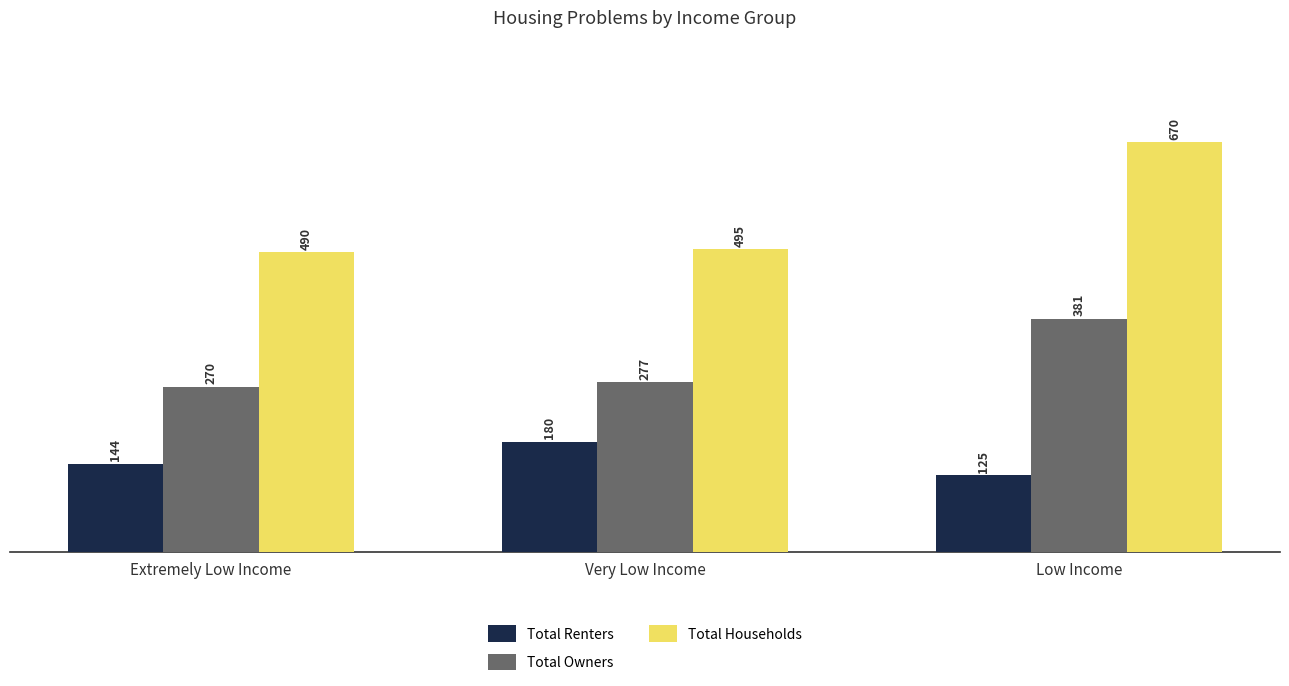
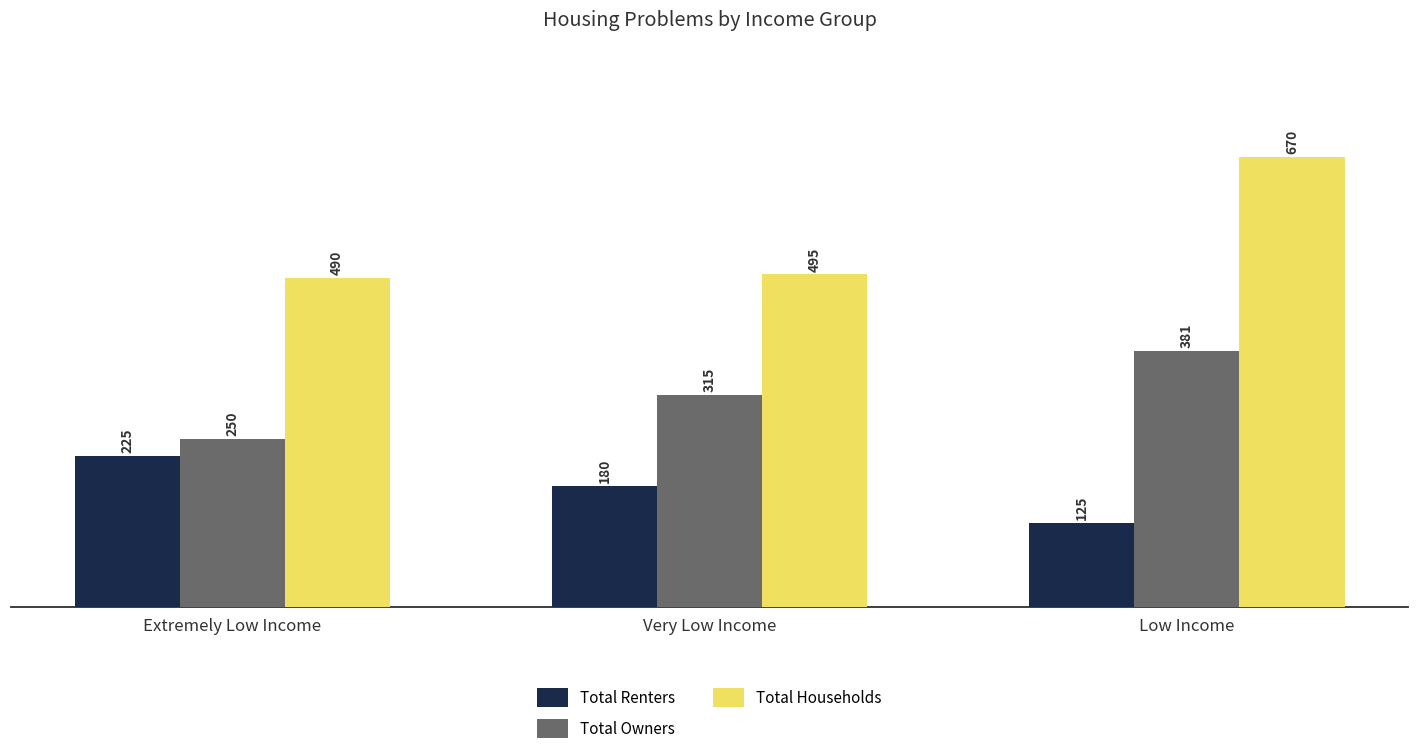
  {
    "Total Renters": {
-     "Extremely Low Income": 144,
+     "Extremely Low Income": 225,
      "Very Low Income": 180,
      "Low Income": 125
    },
    "Total Owners": {
-     "Extremely Low Income": 270,
-     "Very Low Income": 277,
+     "Extremely Low Income": 250,
+     "Very Low Income": 315,
      "Low Income": 381
    },
    "Total Households": {
      "Extremely Low Income": 490,
      "Very Low Income": 495,
      "Low Income": 670
    }
  }
